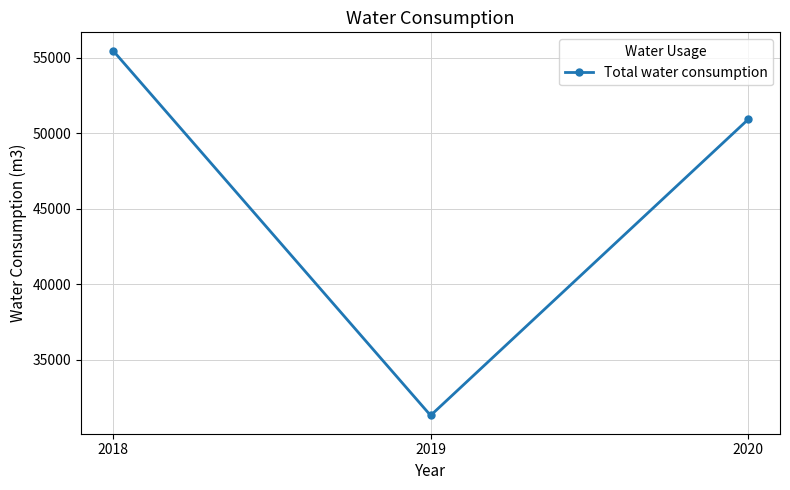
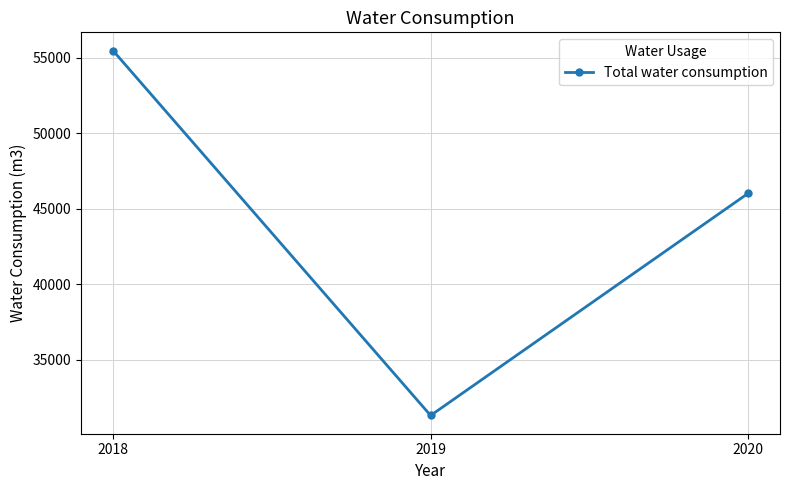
  {
    "2018": 55500,
    "2019": 31300,
-   "2020": 50900
+   "2020": 46000
  }
